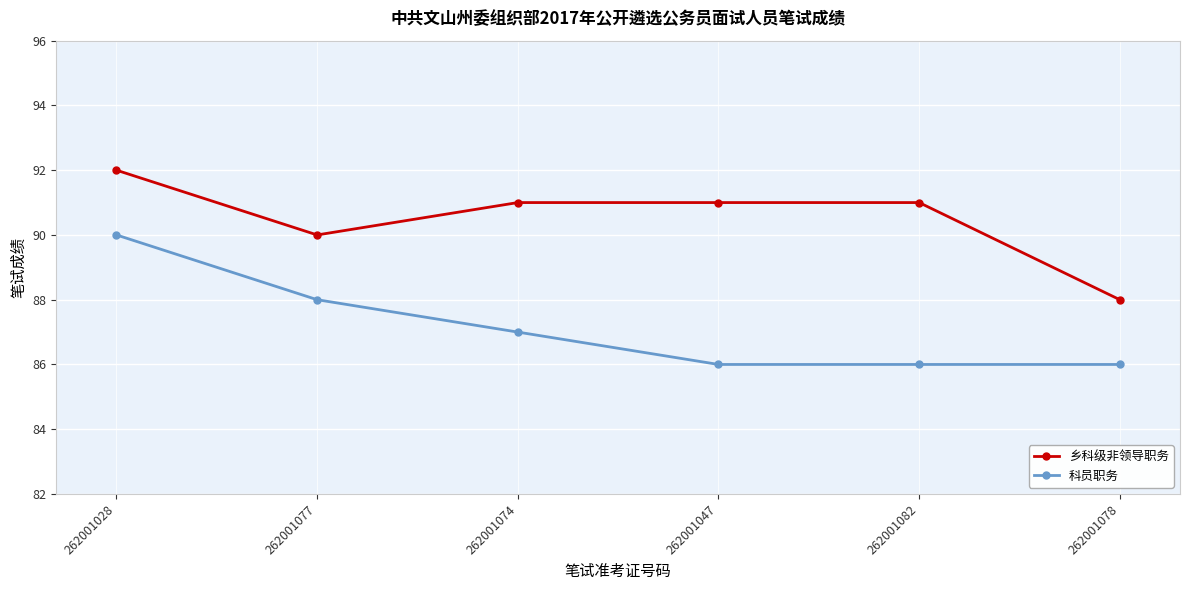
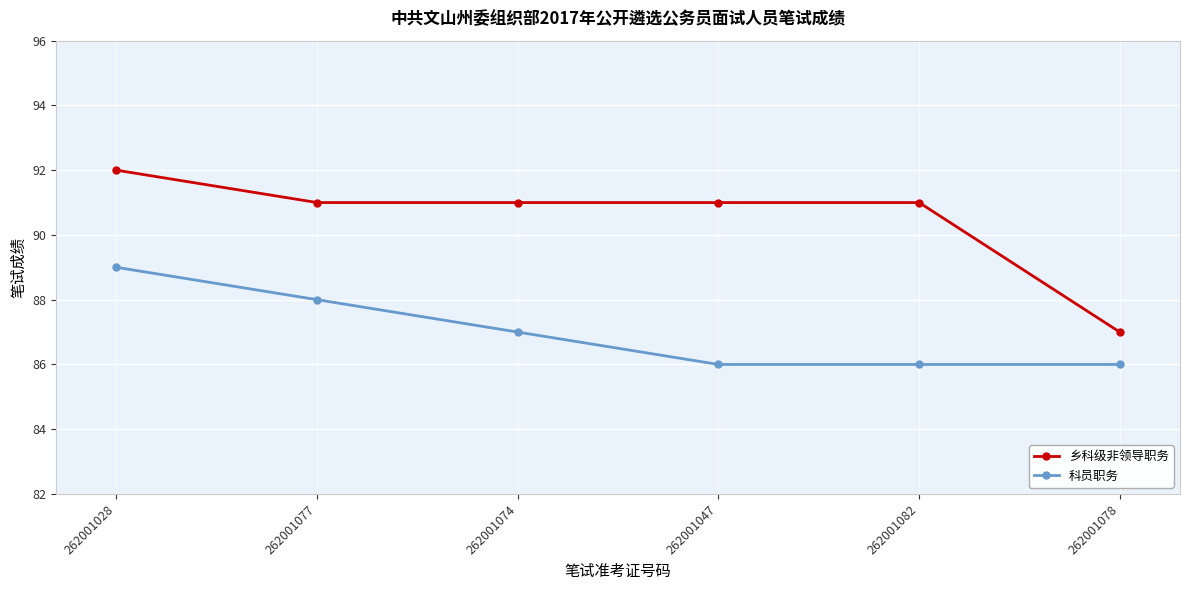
  {
    "乡科级非领导职务": {
      "262001028": 92,
-     "262001077": 90,
+     "262001077": 91,
      "262001074": 91,
      "262001047": 91,
      "262001082": 91,
-     "262001078": 88
+     "262001078": 87
    },
    "科员职务": {
-     "262001028": 90,
+     "262001028": 89,
      "262001077": 88,
      "262001074": 87,
      "262001047": 86,
      "262001082": 86,
      "262001078": 86
    }
  }
